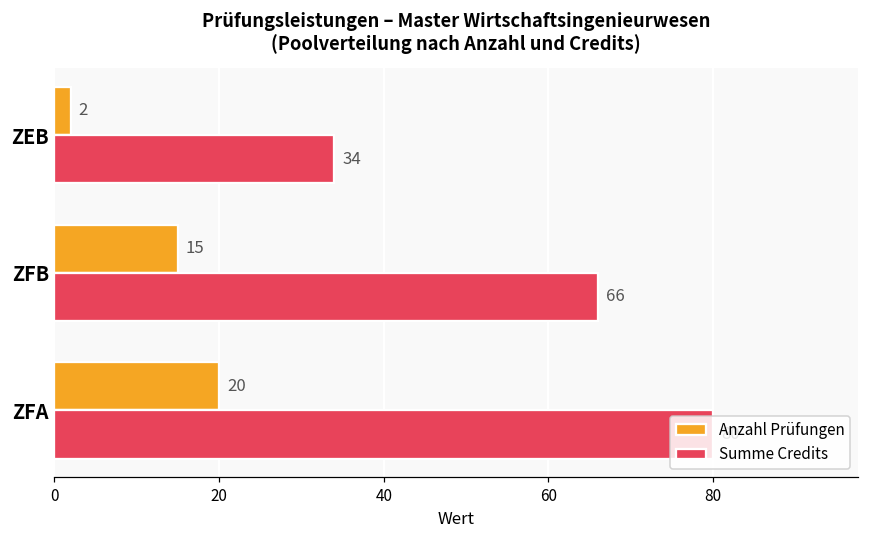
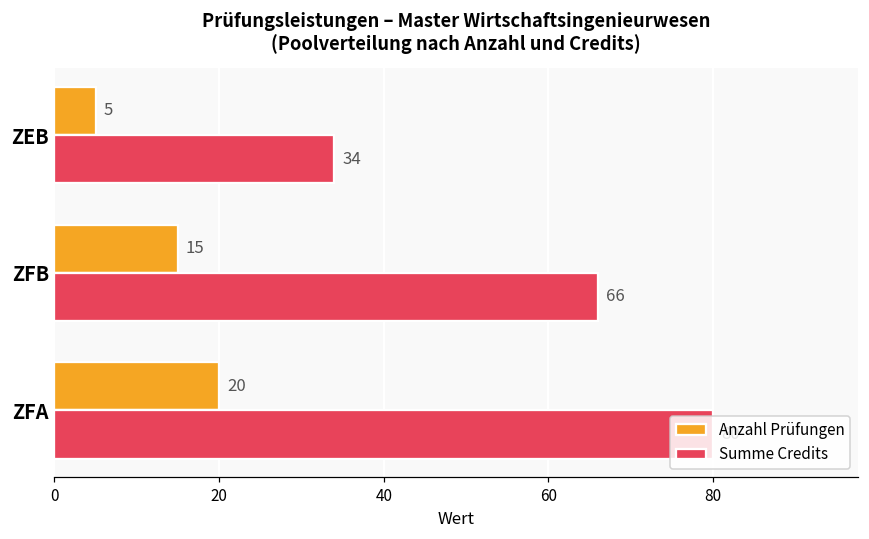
  {
    "Anzahl Prüfungen": {
-     "ZEB": 2,
+     "ZEB": 5,
      "ZFB": 15,
      "ZFA": 20
    },
    "Summe Credits": {
      "ZEB": 34,
      "ZFB": 66
    }
  }
